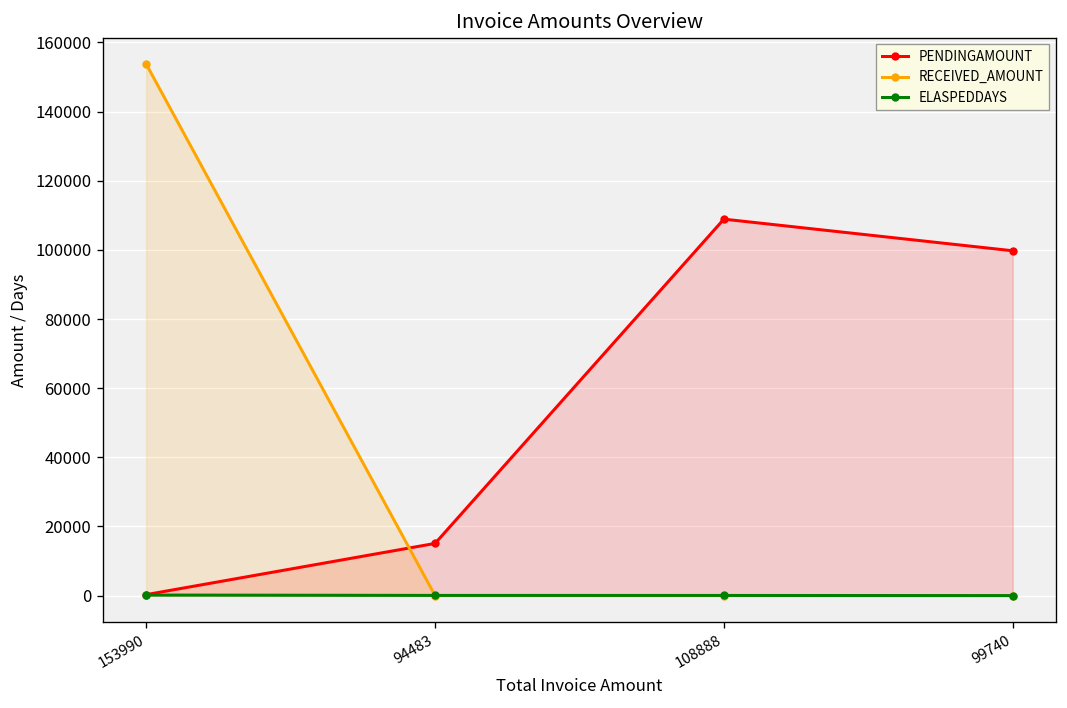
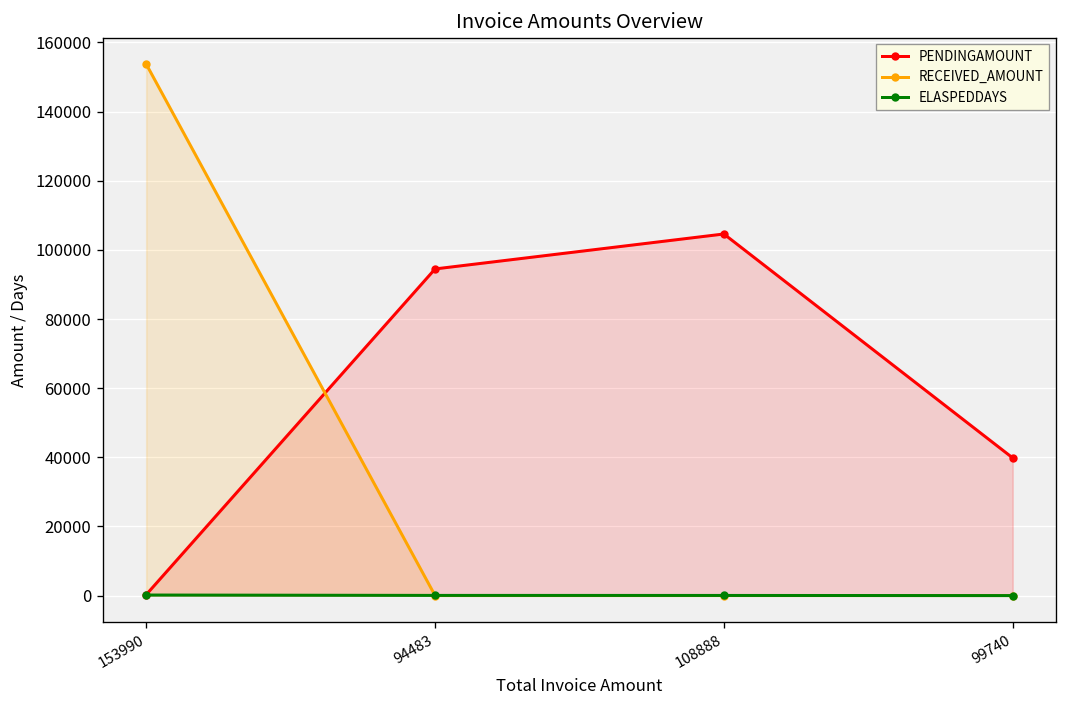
  {
    "PENDINGAMOUNT": {
-     "94483": 15000,
-     "108888": 109000,
-     "99740": 100000
+     "94483": 94000,
+     "108888": 105000,
+     "99740": 40000
    },
    "RECEIVED_AMOUNT": {
      "153990": 154000
    }
  }
